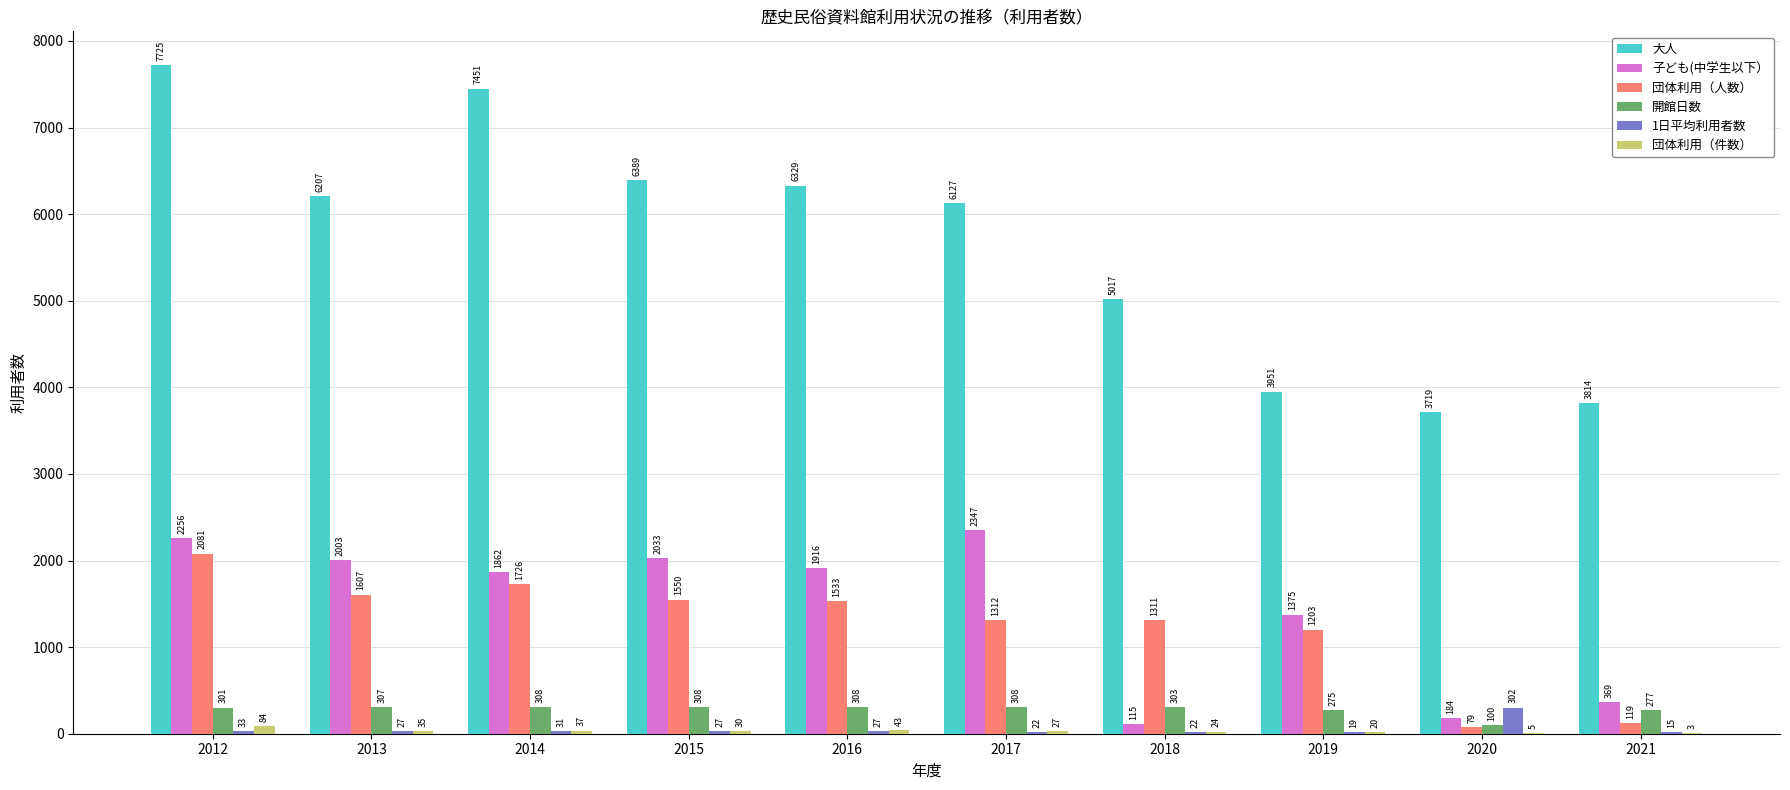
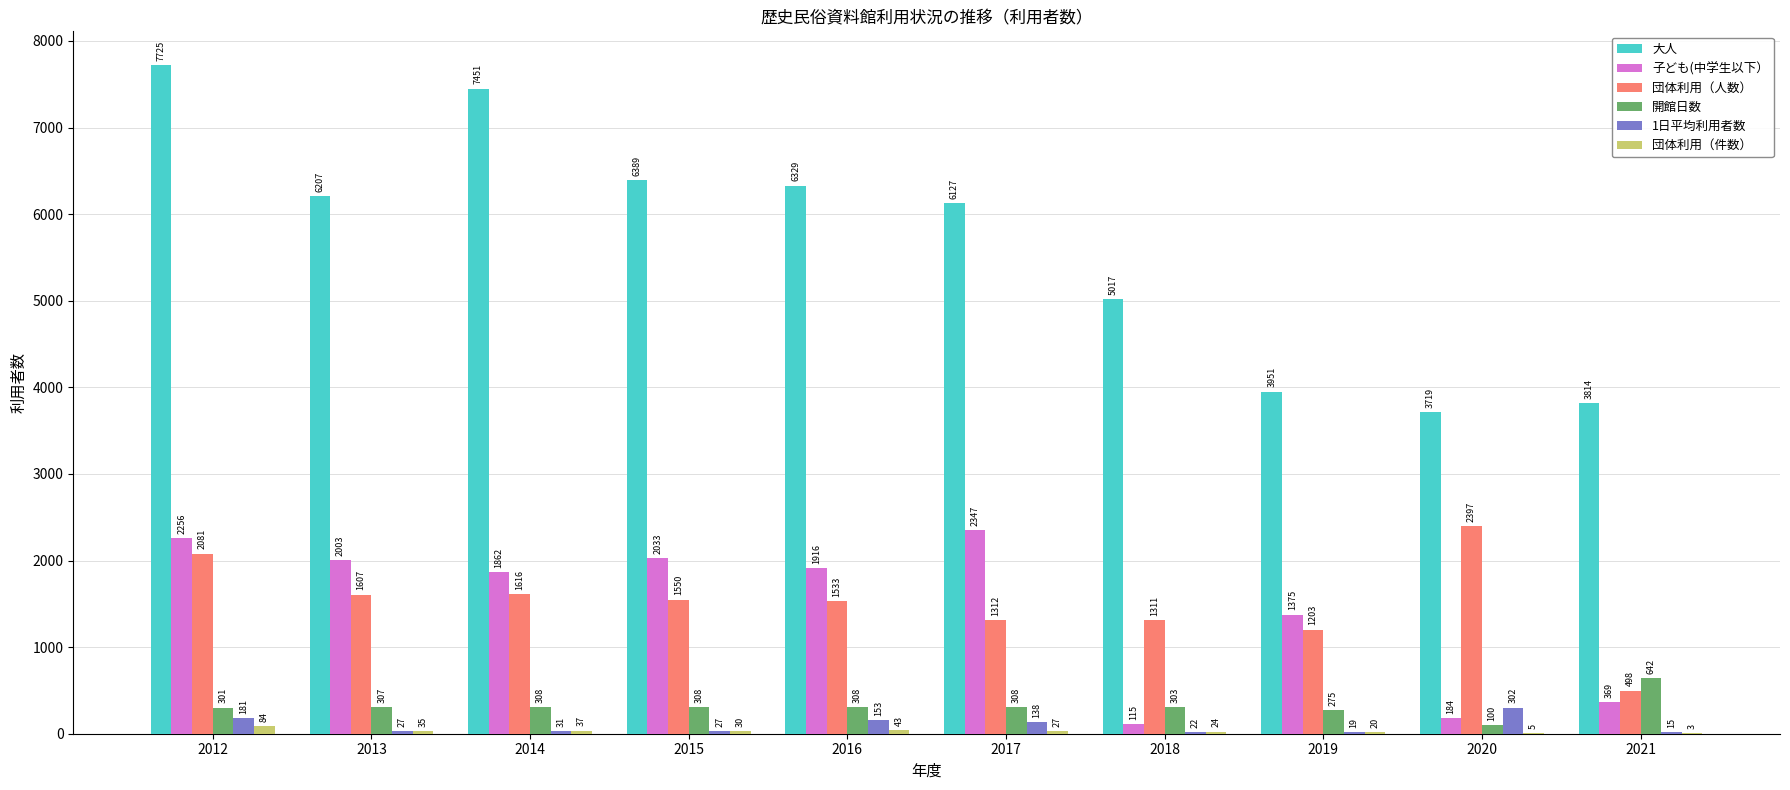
  {
    "大人": {
      "2012": 7725,
      "2013": 6207,
      "2014": 7451,
      "2015": 6389,
      "2016": 6329,
      "2017": 6127,
      "2018": 5017,
      "2019": 3951,
      "2020": 3719,
      "2021": 3814
    },
    "子ども(中学生以下）": {
      "2012": 2256,
      "2013": 2003,
      "2014": 1862,
      "2015": 2033,
      "2016": 1916,
      "2017": 2347,
      "2018": 115,
      "2019": 1375,
      "2020": 184,
      "2021": 369
    },
    "団体利用（人数）": {
      "2012": 2081,
      "2013": 1607,
-     "2014": 1726,
+     "2014": 1616,
      "2015": 1550,
      "2016": 1533,
      "2017": 1312,
      "2018": 1311,
      "2019": 1203,
-     "2020": 79,
-     "2021": 119
+     "2020": 2397,
+     "2021": 498
    },
    "開館日数": {
      "2012": 301,
      "2013": 307,
      "2014": 308,
      "2015": 308,
      "2016": 308,
      "2017": 308,
      "2018": 303,
      "2019": 275,
      "2020": 100,
-     "2021": 277
+     "2021": 642
    },
    "1日平均利用者数": {
-     "2012": 33,
+     "2012": 181,
      "2013": 27,
      "2014": 31,
      "2015": 27,
-     "2016": 27,
-     "2017": 22,
+     "2016": 153,
+     "2017": 138,
      "2018": 22,
      "2019": 19,
      "2020": 302,
      "2021": 15
    },
    "団体利用（件数）": {
      "2012": 84,
      "2013": 35,
      "2014": 37,
      "2015": 30,
      "2016": 43,
      "2017": 27,
      "2018": 24,
      "2019": 20,
      "2020": 5,
      "2021": 3
    }
  }
